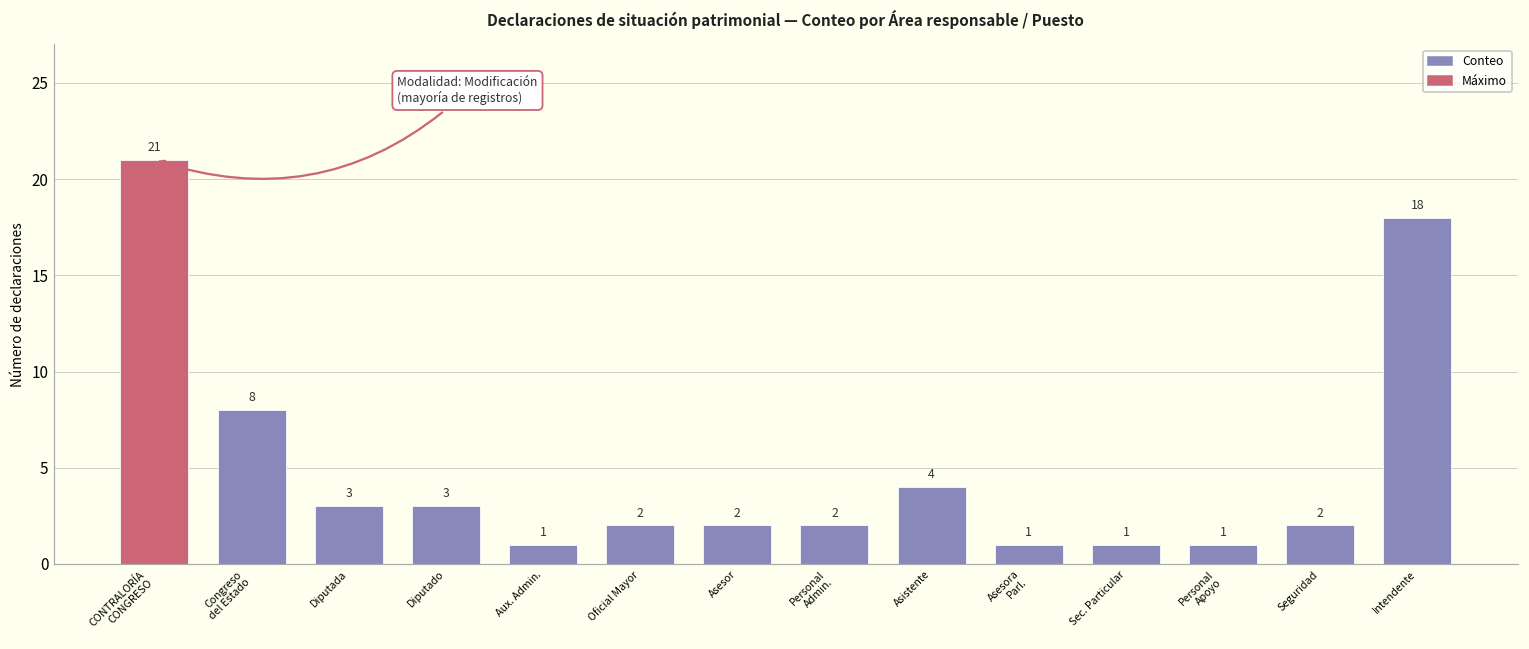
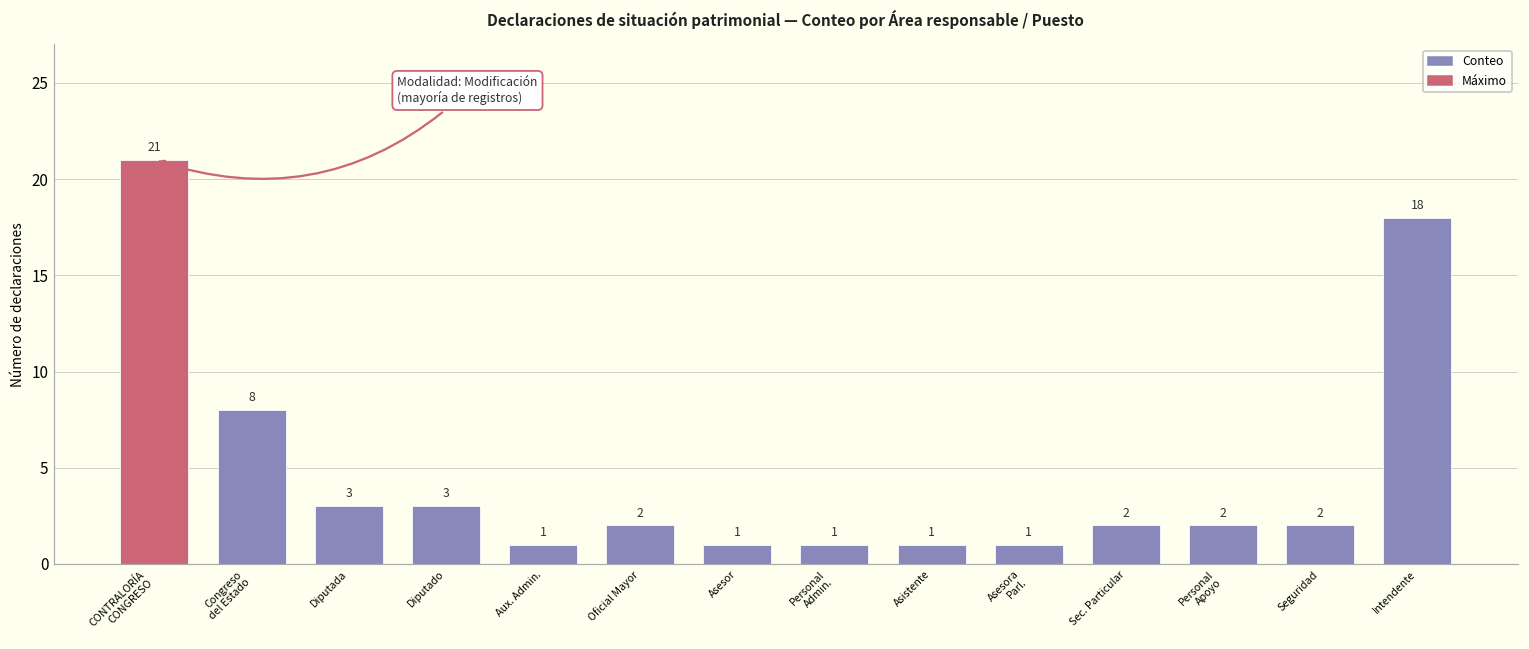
  {
    "CONTRALORÍA CONGRESO": 21,
    "Congreso del Estado": 8,
    "Diputada": 3,
    "Diputado": 3,
    "Aux. Admin.": 1,
    "Oficial Mayor": 2,
-   "Asesor": 2,
-   "Personal Admin.": 2,
-   "Asistente": 4,
+   "Asesor": 1,
+   "Personal Admin.": 1,
+   "Asistente": 1,
    "Asesora Parl.": 1,
-   "Sec. Particular": 1,
-   "Personal Apoyo": 1,
+   "Sec. Particular": 2,
+   "Personal Apoyo": 2,
    "Seguridad": 2,
    "Intendente": 18
  }
